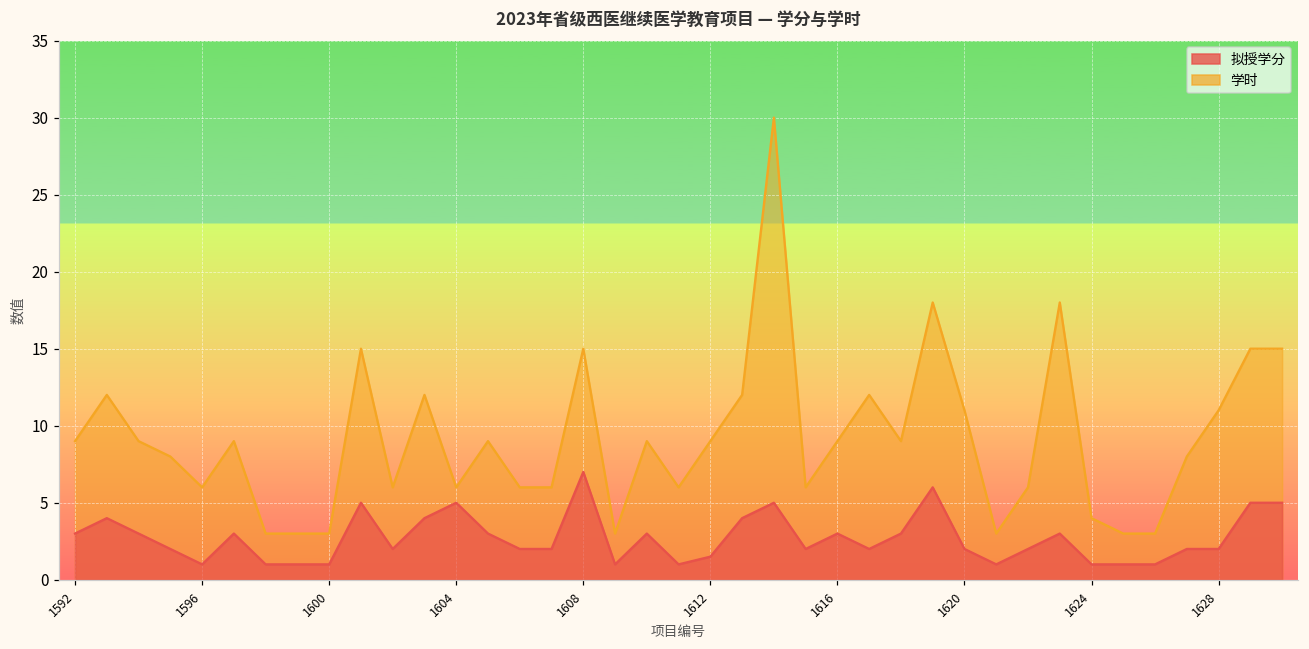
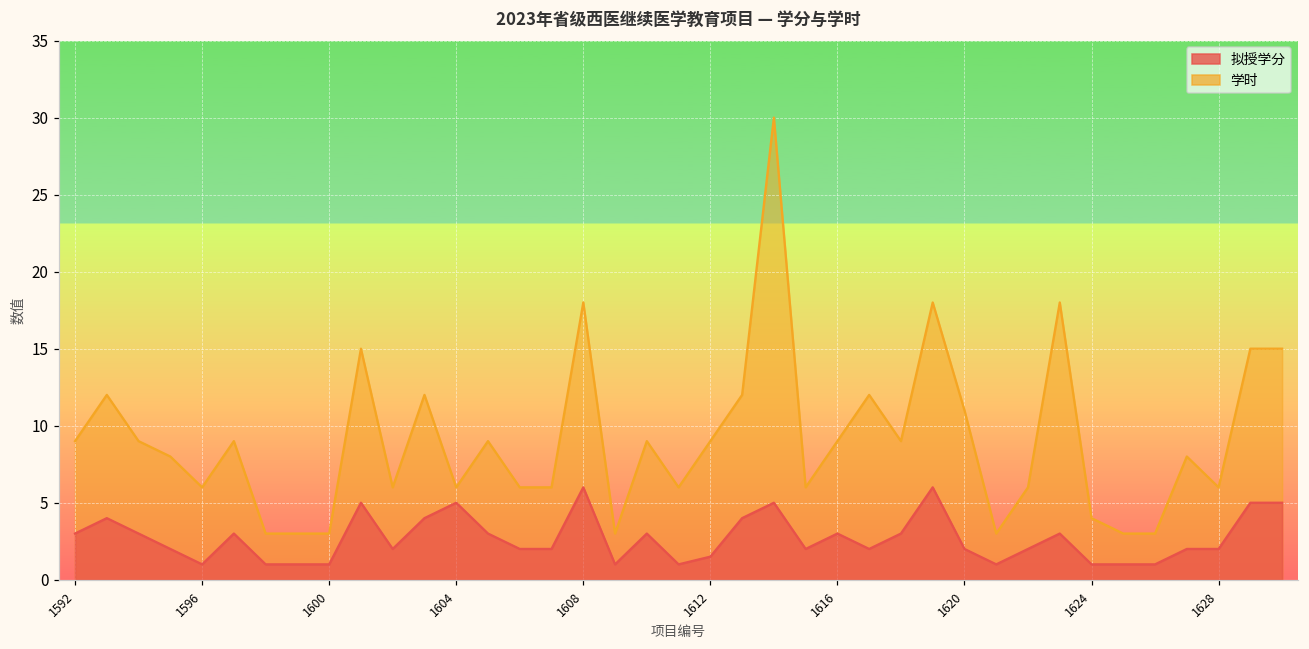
  {
    "拟授学分": {
      "1592": 3,
      "1596": 1,
      "1600": 1,
      "1604": 5,
-     "1608": 7,
+     "1608": 6,
      "1612": 1.5,
      "1616": 3,
      "1620": 2,
      "1624": 1,
      "1628": 2
    },
    "学时": {
      "1592": 9,
      "1596": 6,
      "1600": 3,
      "1604": 6,
-     "1608": 15,
+     "1608": 18,
      "1612": 9,
      "1616": 9,
      "1620": 11,
      "1624": 4,
-     "1628": 11
+     "1628": 6
    }
  }
